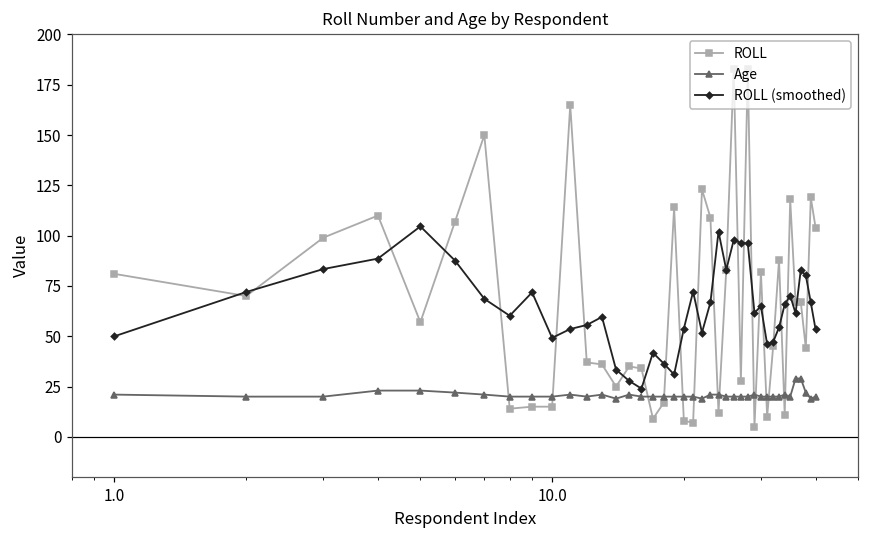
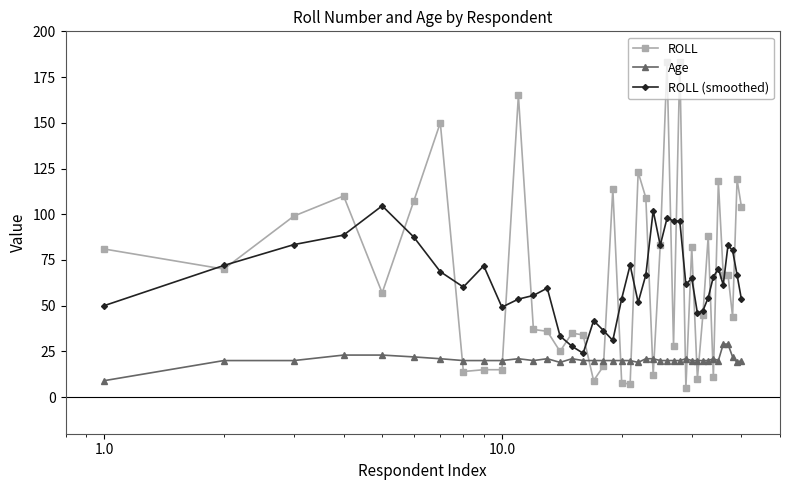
  {
    "ROLL": {
      "1.0": 81,
      "10.0": 15
    },
    "Age": {
-     "1.0": 21,
+     "1.0": 9,
      "10.0": 20
    },
    "ROLL (smoothed)": {
      "1.0": 50,
      "10.0": 49
    }
  }
